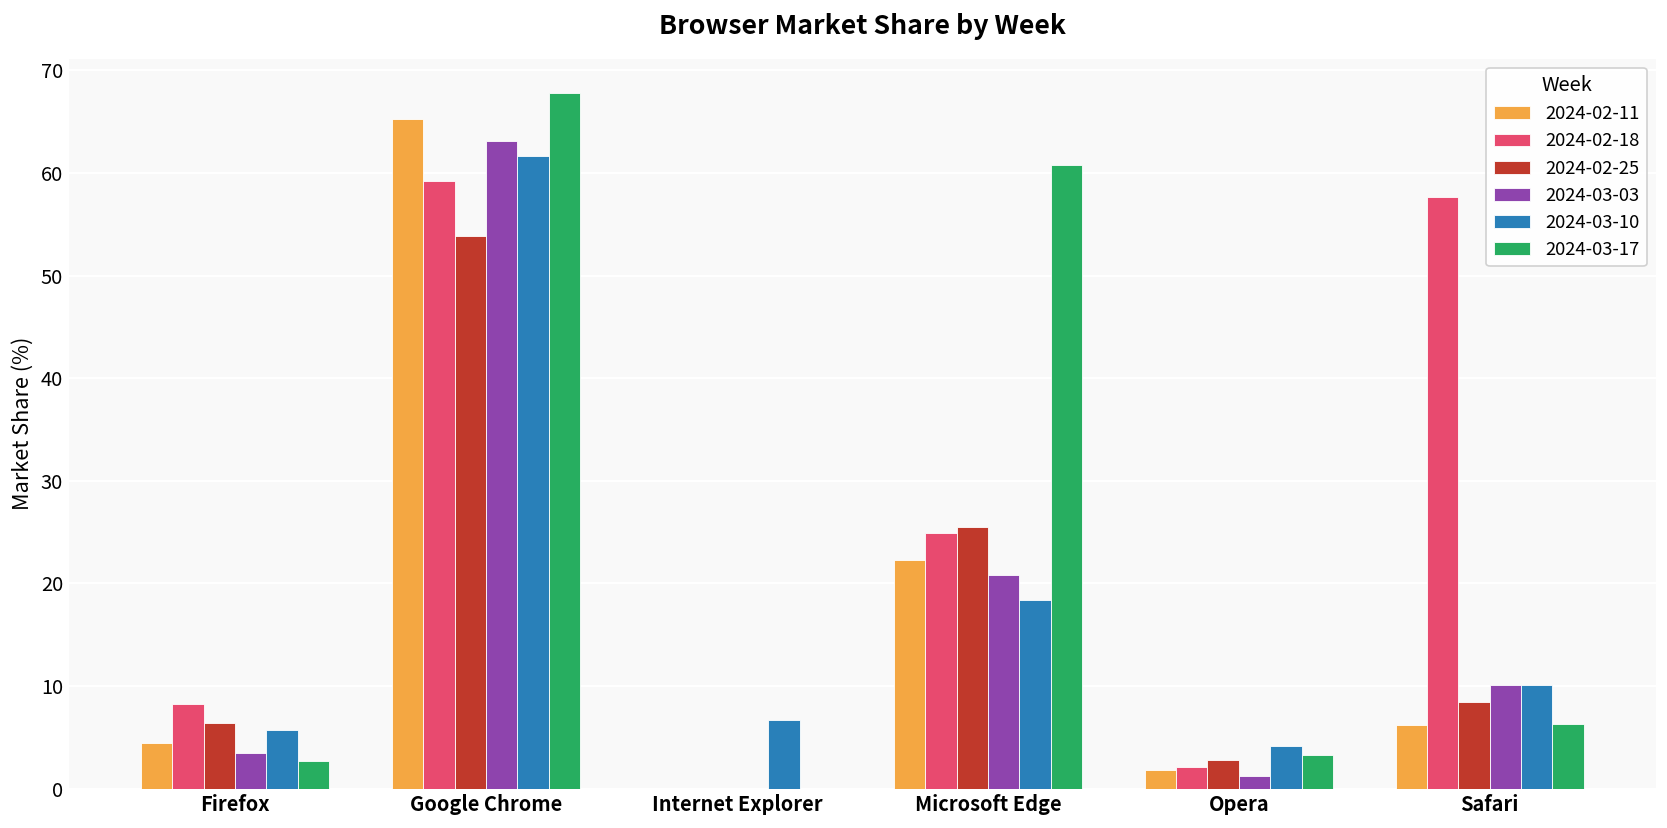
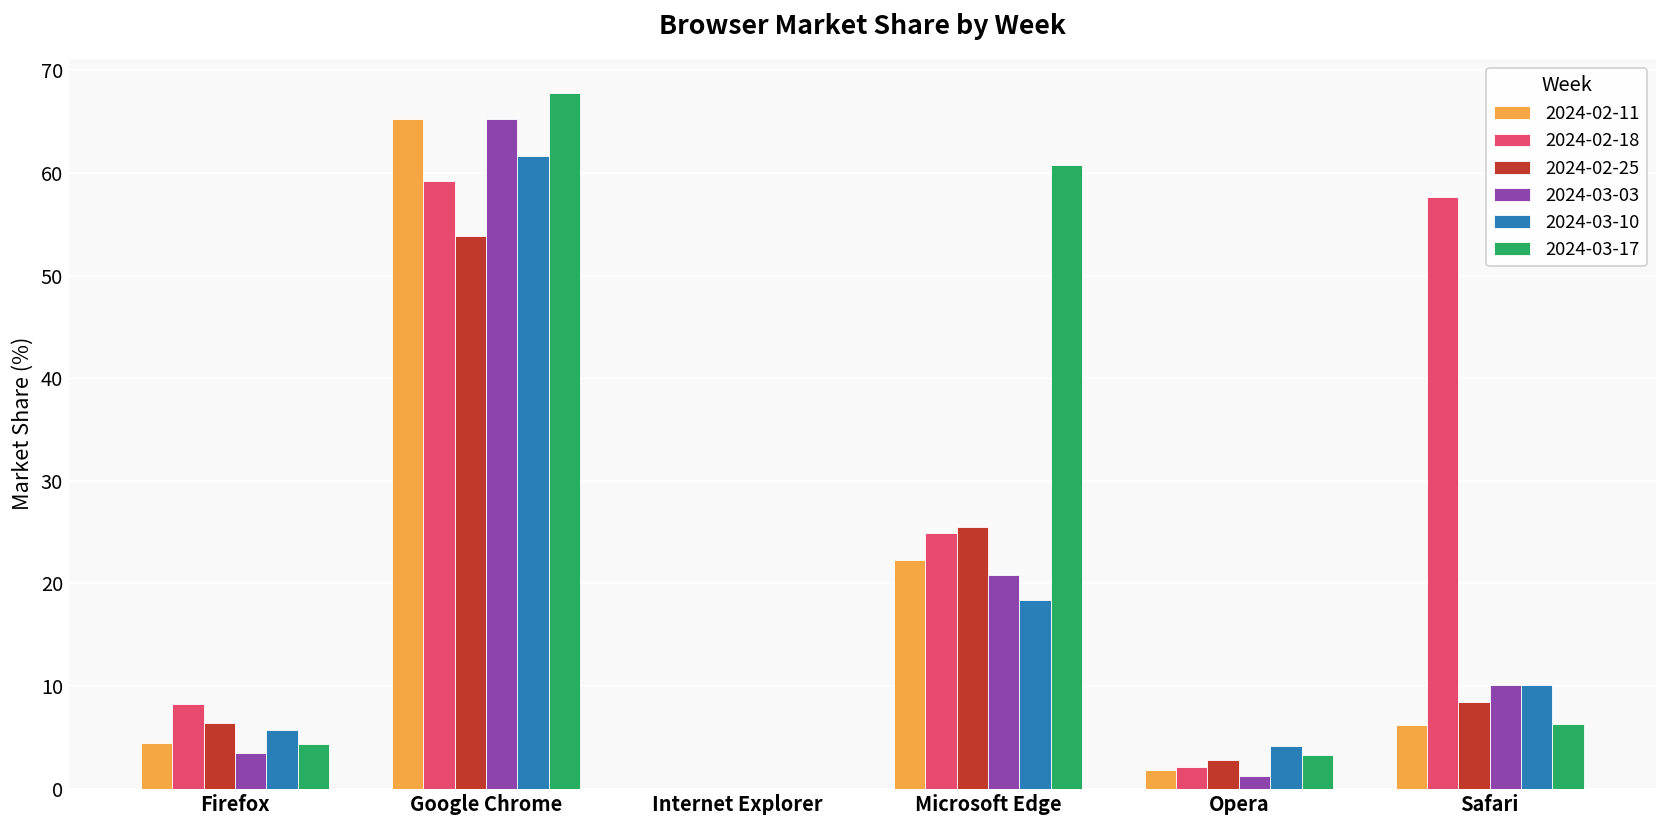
  {
    "2024-02-11": {
      "Firefox": 4,
      "Google Chrome": 65,
      "Internet Explorer": 0,
      "Microsoft Edge": 22,
      "Opera": 2,
      "Safari": 6
    },
    "2024-02-18": {
      "Firefox": 8,
      "Google Chrome": 59,
      "Internet Explorer": 0,
      "Microsoft Edge": 25,
      "Opera": 2,
      "Safari": 58
    },
    "2024-02-25": {
      "Firefox": 6,
      "Google Chrome": 54,
      "Internet Explorer": 0,
      "Microsoft Edge": 25,
      "Opera": 3,
      "Safari": 8
    },
    "2024-03-03": {
      "Firefox": 3,
-     "Google Chrome": 63,
+     "Google Chrome": 65,
      "Internet Explorer": 0,
      "Microsoft Edge": 21,
      "Opera": 1,
      "Safari": 10
    },
    "2024-03-10": {
      "Firefox": 6,
      "Google Chrome": 62,
-     "Internet Explorer": 7,
+     "Internet Explorer": 0,
      "Microsoft Edge": 18,
      "Opera": 4,
      "Safari": 10
    },
    "2024-03-17": {
-     "Firefox": 3,
+     "Firefox": 4,
      "Google Chrome": 68,
      "Internet Explorer": 0,
      "Microsoft Edge": 61,
      "Opera": 3,
      "Safari": 6
    }
  }
